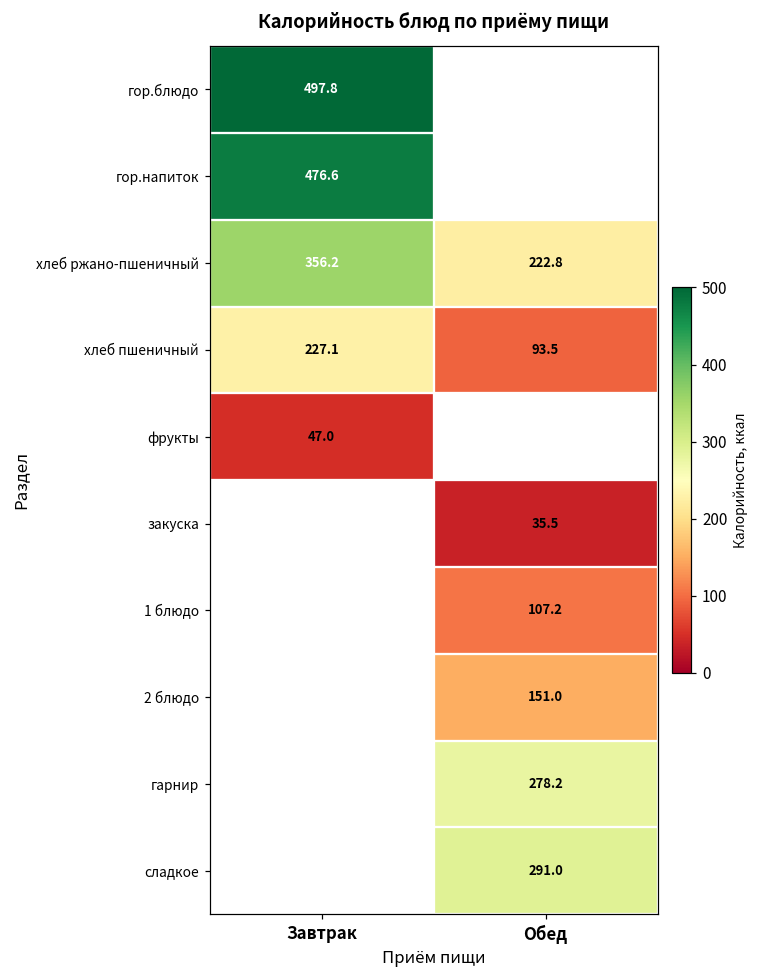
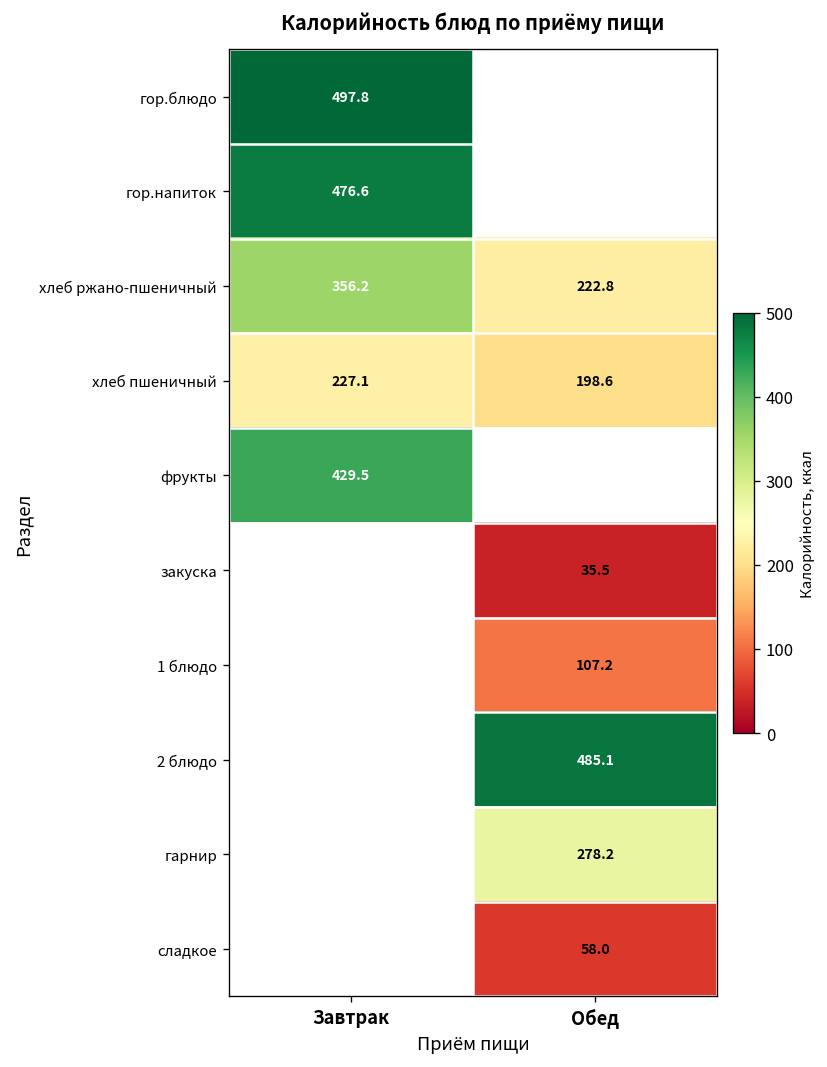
  {
    "гор.блюдо": {
      "Завтрак": 497.8
    },
    "гор.напиток": {
      "Завтрак": 476.6
    },
    "хлеб ржано-пшеничный": {
      "Завтрак": 356.2,
      "Обед": 222.8
    },
    "хлеб пшеничный": {
      "Завтрак": 227.1,
-     "Обед": 93.5
+     "Обед": 198.6
    },
    "фрукты": {
-     "Завтрак": 47.0
+     "Завтрак": 429.5
    },
    "закуска": {
      "Обед": 35.5
    },
    "1 блюдо": {
      "Обед": 107.2
    },
    "2 блюдо": {
-     "Обед": 151.0
+     "Обед": 485.1
    },
    "гарнир": {
      "Обед": 278.2
    },
    "сладкое": {
-     "Обед": 291.0
+     "Обед": 58.0
    }
  }
